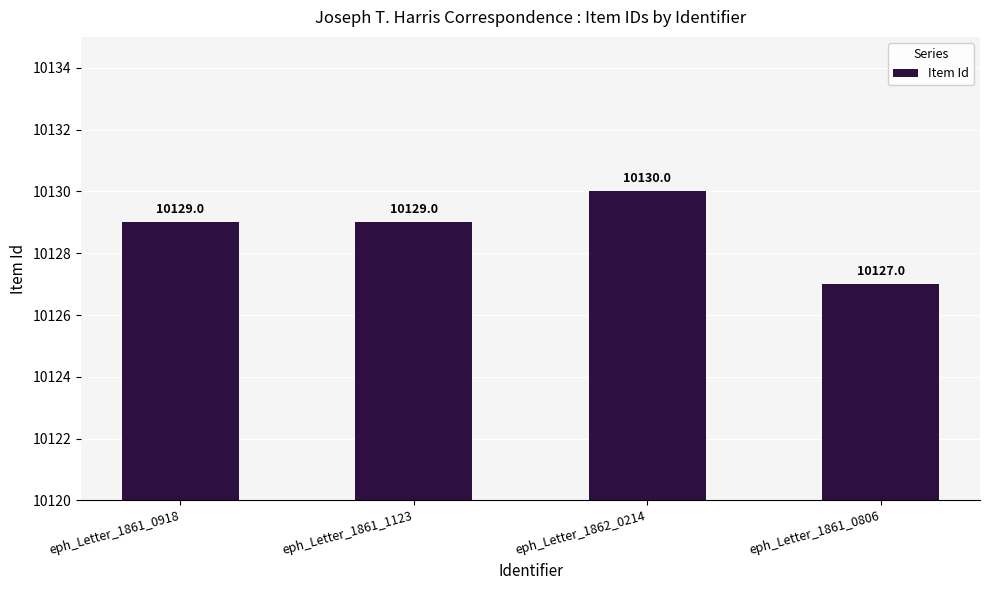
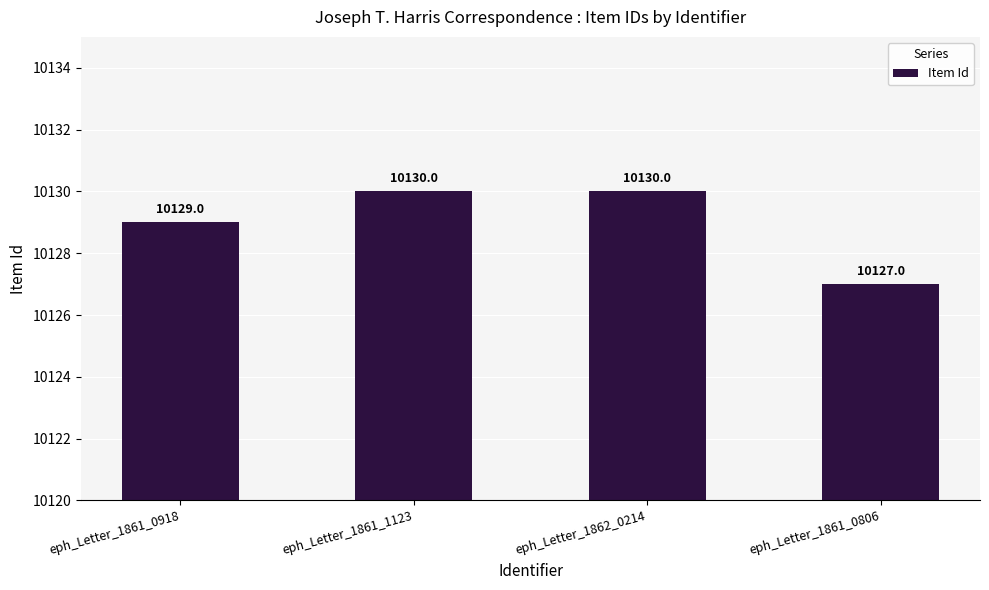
  {
    "eph_Letter_1861_0918": 10129.0,
-   "eph_Letter_1861_1123": 10129.0,
+   "eph_Letter_1861_1123": 10130.0,
    "eph_Letter_1862_0214": 10130.0,
    "eph_Letter_1861_0806": 10127.0
  }
